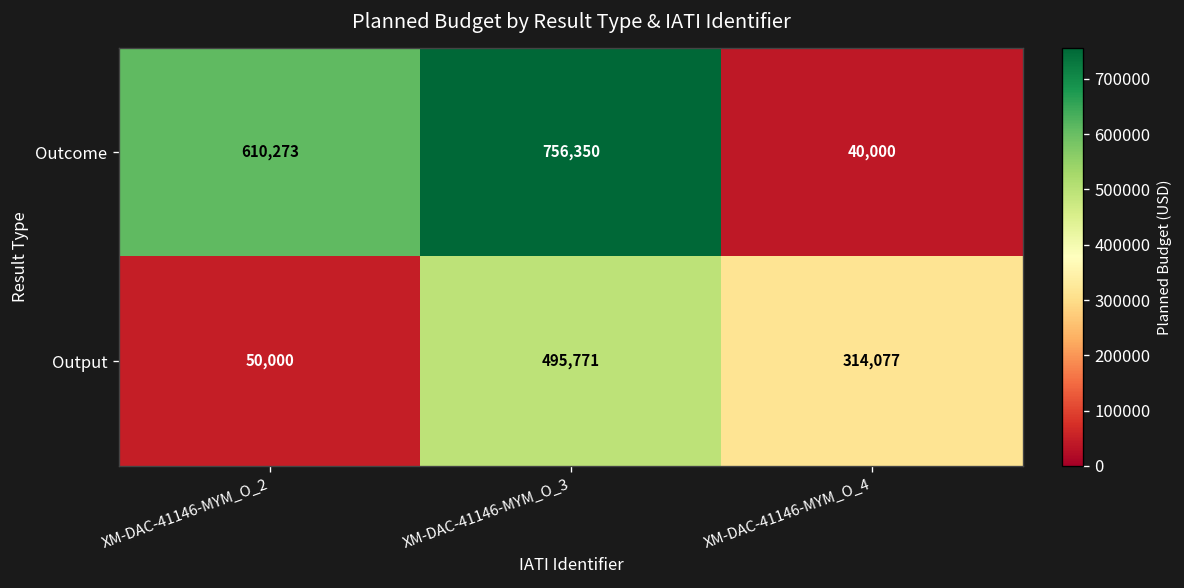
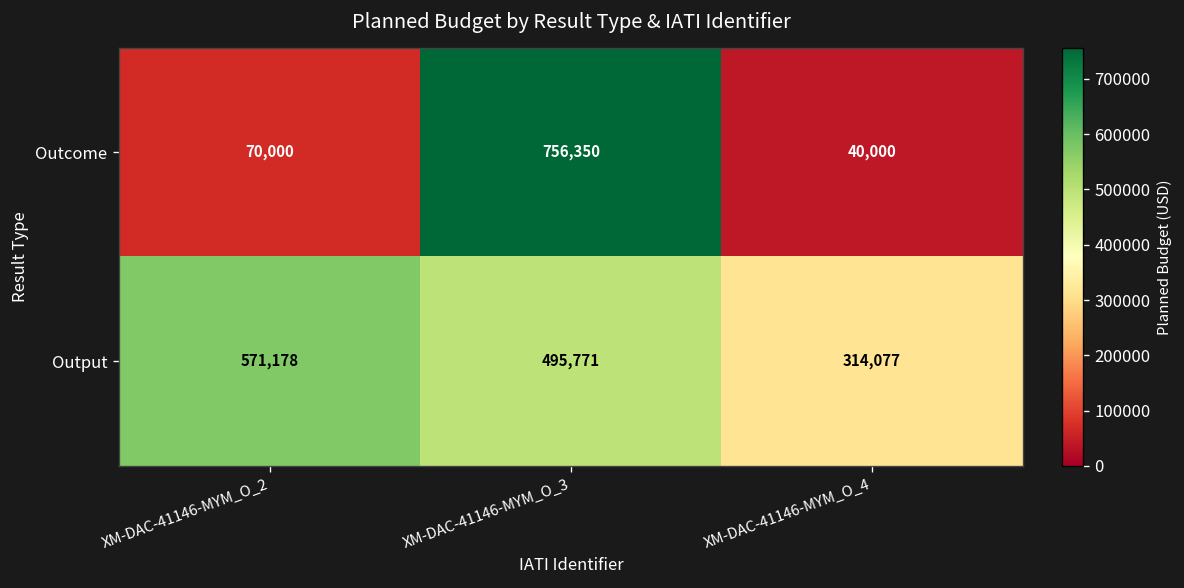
  {
    "Outcome": {
-     "XM-DAC-41146-MYM_O_2": "610,273",
+     "XM-DAC-41146-MYM_O_2": "70,000",
      "XM-DAC-41146-MYM_O_3": "756,350",
      "XM-DAC-41146-MYM_O_4": "40,000"
    },
    "Output": {
-     "XM-DAC-41146-MYM_O_2": "50,000",
+     "XM-DAC-41146-MYM_O_2": "571,178",
      "XM-DAC-41146-MYM_O_3": "495,771",
      "XM-DAC-41146-MYM_O_4": "314,077"
    }
  }
